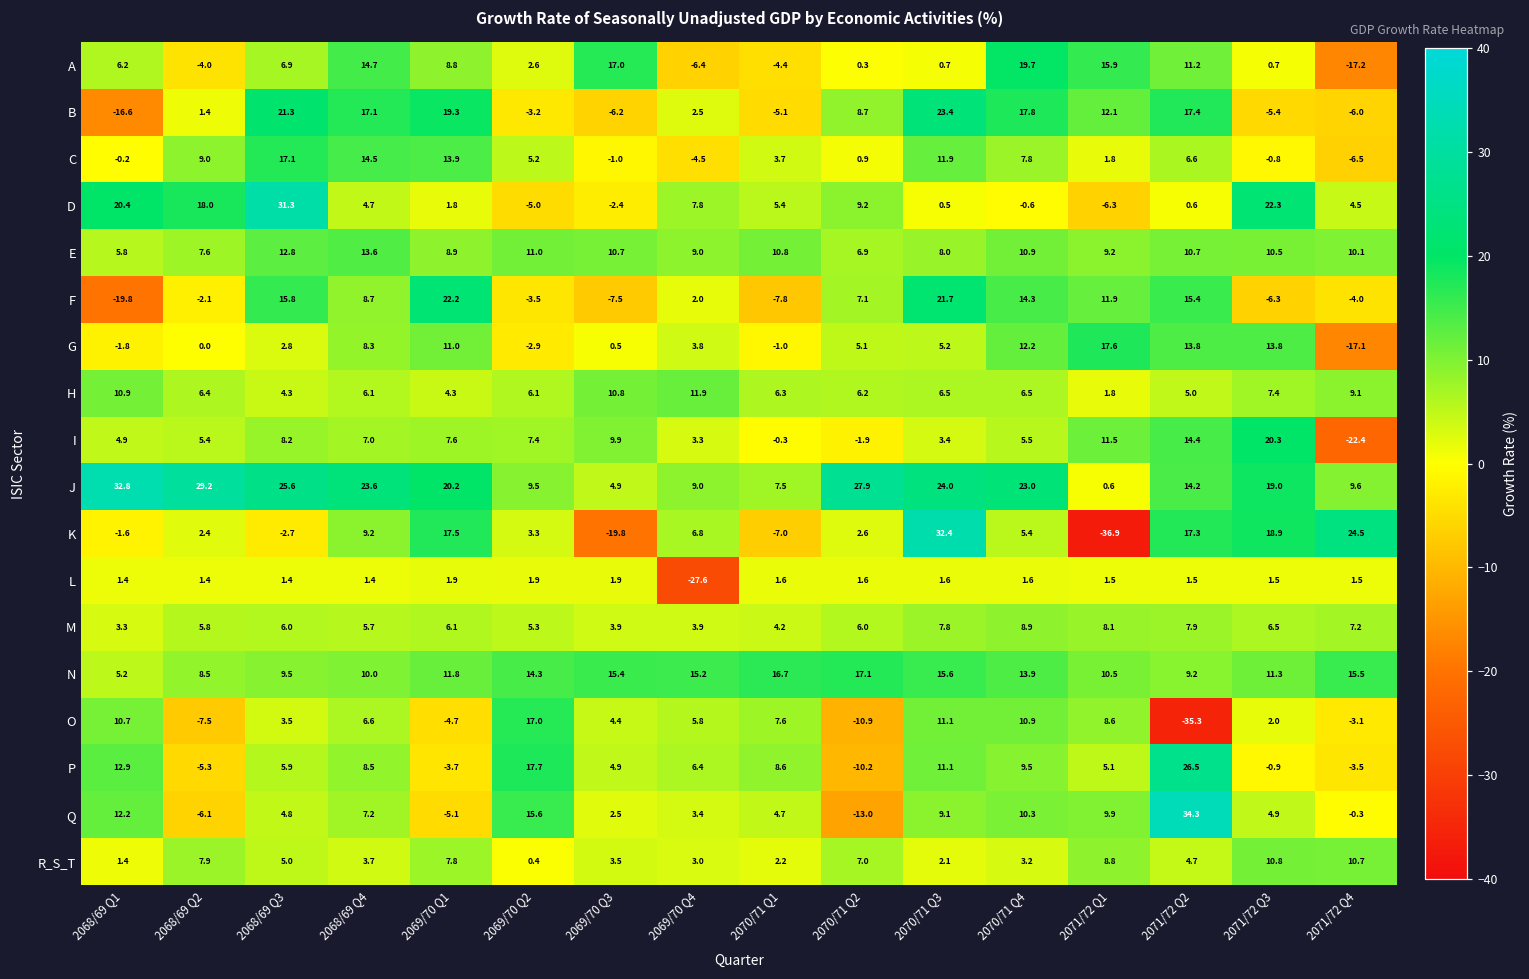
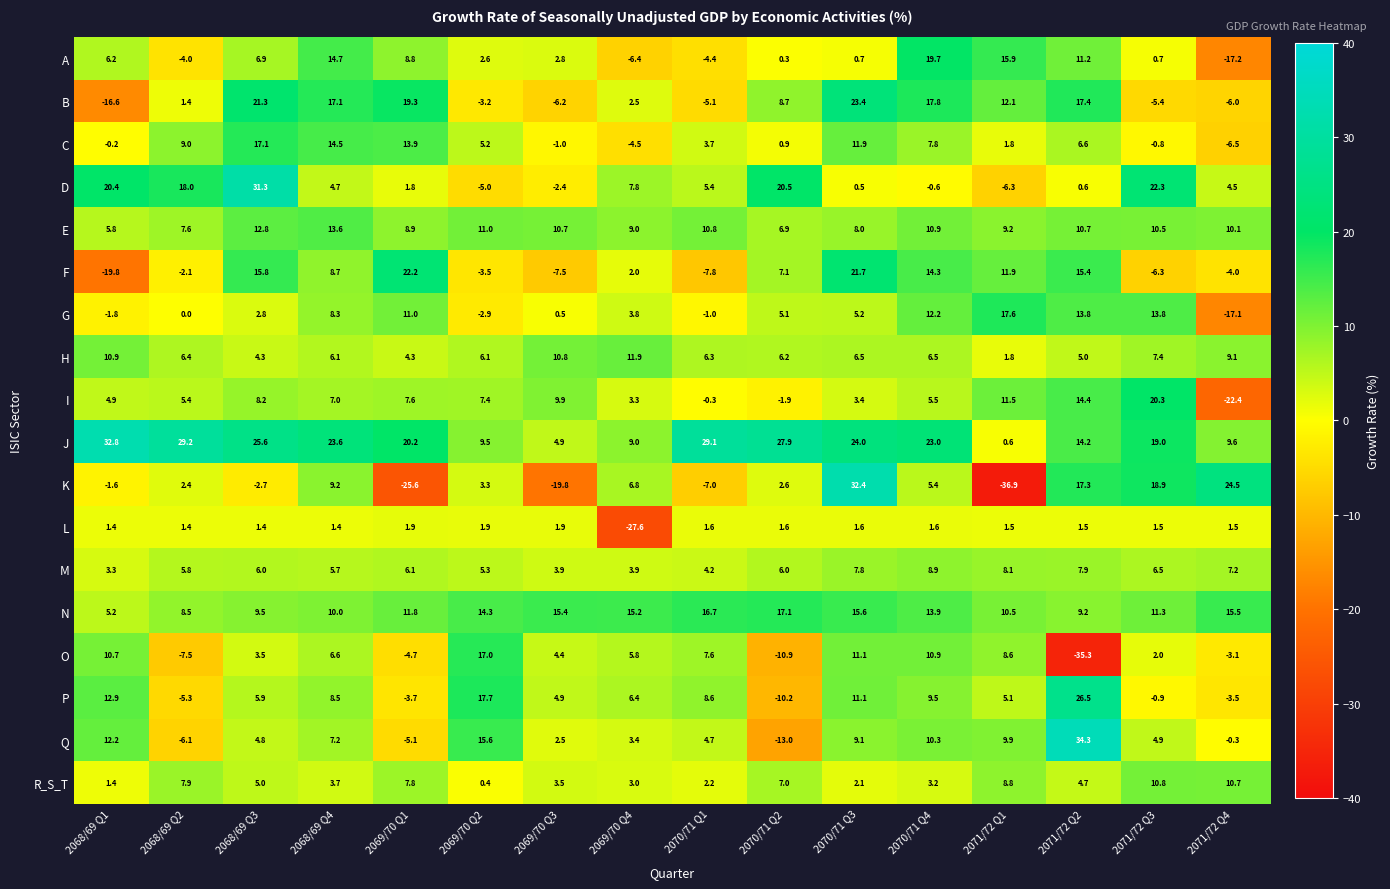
  {
    "A": {
      "2068/69 Q1": 6.2,
      "2068/69 Q2": -4.0,
      "2068/69 Q3": 6.9,
      "2068/69 Q4": 14.7,
      "2069/70 Q1": 8.8,
      "2069/70 Q2": 2.6,
-     "2069/70 Q3": 17.0,
+     "2069/70 Q3": 2.8,
      "2069/70 Q4": -6.4,
      "2070/71 Q1": -4.4,
      "2070/71 Q2": 0.3,
      "2070/71 Q3": 0.7,
      "2070/71 Q4": 19.7,
      "2071/72 Q1": 15.9,
      "2071/72 Q2": 11.2,
      "2071/72 Q3": 0.7,
      "2071/72 Q4": -17.2
    },
    "D": {
      "2068/69 Q1": 20.4,
      "2068/69 Q2": 18.0,
      "2068/69 Q3": 31.3,
      "2068/69 Q4": 4.7,
      "2069/70 Q1": 1.8,
      "2069/70 Q2": -5.0,
      "2069/70 Q3": -2.4,
      "2069/70 Q4": 7.8,
      "2070/71 Q1": 5.4,
-     "2070/71 Q2": 9.2,
+     "2070/71 Q2": 20.5,
      "2070/71 Q3": 0.5,
      "2070/71 Q4": -0.6,
      "2071/72 Q1": -6.3,
      "2071/72 Q2": 0.6,
      "2071/72 Q3": 22.3,
      "2071/72 Q4": 4.5
    },
    "J": {
      "2068/69 Q1": 32.8,
      "2068/69 Q2": 29.2,
      "2068/69 Q3": 25.6,
      "2068/69 Q4": 23.6,
      "2069/70 Q1": 20.2,
      "2069/70 Q2": 9.5,
      "2069/70 Q3": 4.9,
      "2069/70 Q4": 9.0,
-     "2070/71 Q1": 7.5,
+     "2070/71 Q1": 29.1,
      "2070/71 Q2": 27.9,
      "2070/71 Q3": 24.0,
      "2070/71 Q4": 23.0,
      "2071/72 Q1": 0.6,
      "2071/72 Q2": 14.2,
      "2071/72 Q3": 19.0,
      "2071/72 Q4": 9.6
    },
    "K": {
      "2068/69 Q1": -1.6,
      "2068/69 Q2": 2.4,
      "2068/69 Q3": -2.7,
      "2068/69 Q4": 9.2,
-     "2069/70 Q1": 17.5,
+     "2069/70 Q1": -25.6,
      "2069/70 Q2": 3.3,
      "2069/70 Q3": -19.8,
      "2069/70 Q4": 6.8,
      "2070/71 Q1": -7.0,
      "2070/71 Q2": 2.6,
      "2070/71 Q3": 32.4,
      "2070/71 Q4": 5.4,
      "2071/72 Q1": -36.9,
      "2071/72 Q2": 17.3,
      "2071/72 Q3": 18.9,
      "2071/72 Q4": 24.5
    }
  }
